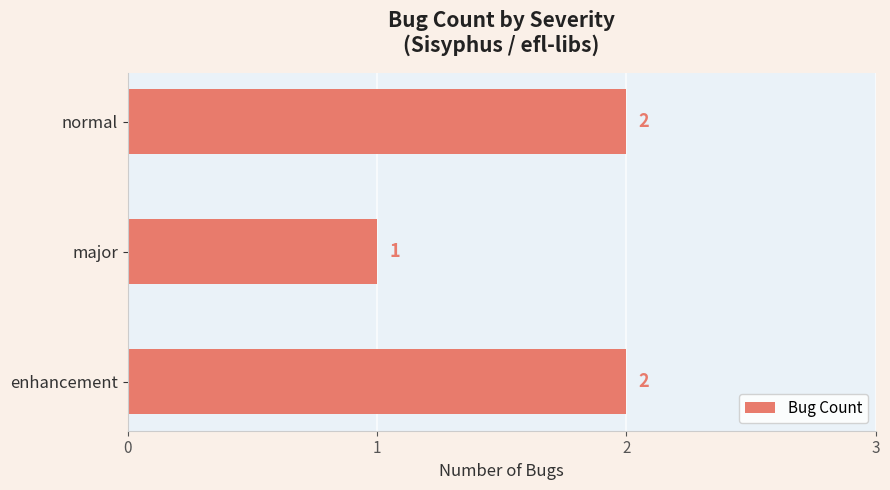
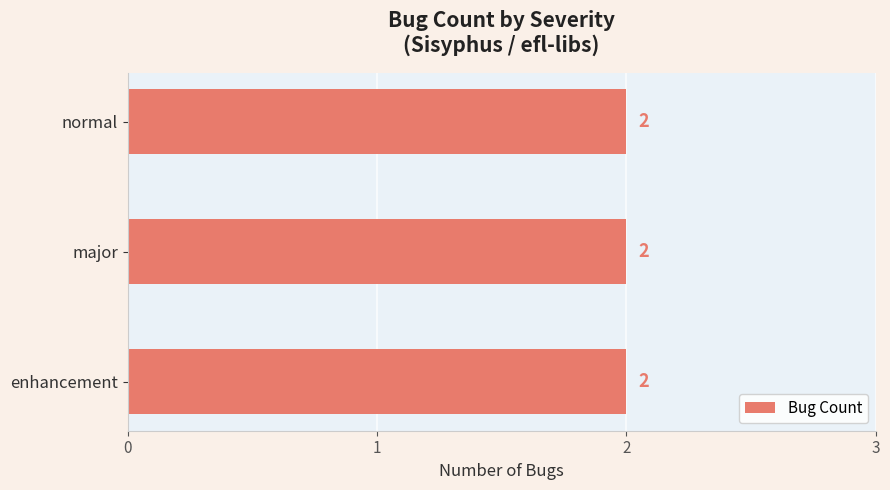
  {
    "normal": 2,
-   "major": 1,
+   "major": 2,
    "enhancement": 2
  }
